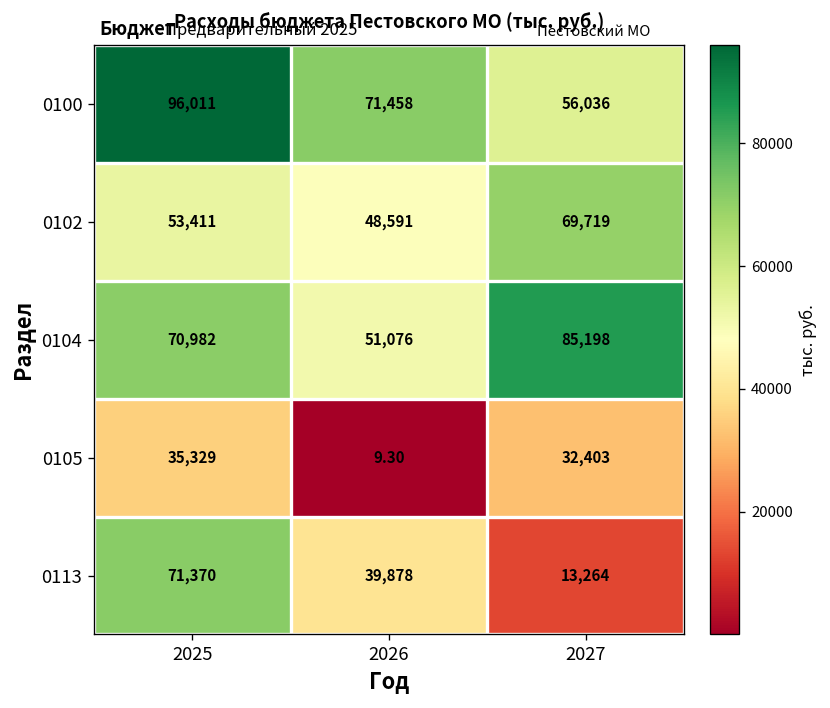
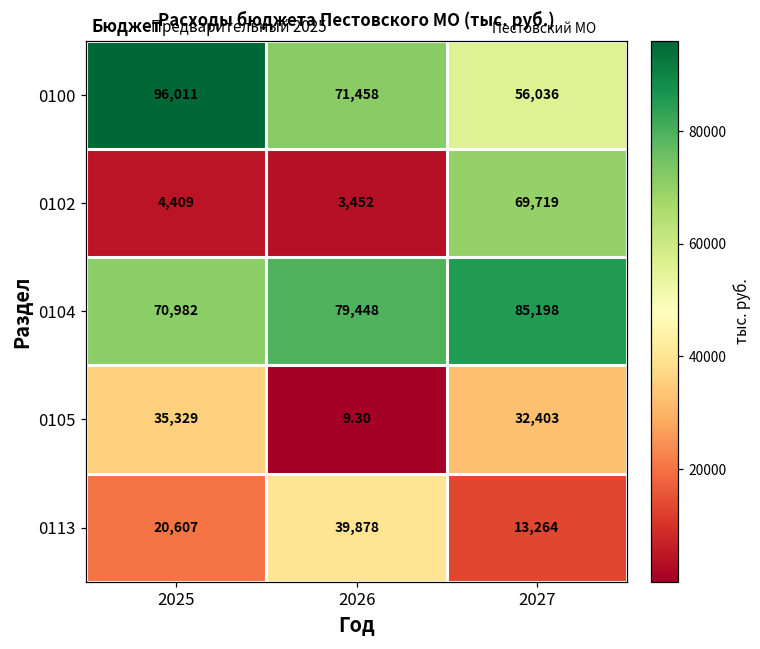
  {
    "0100": {
      "2025": "96,011",
      "2026": "71,458",
      "2027": "56,036"
    },
    "0102": {
-     "2025": "53,411",
-     "2026": "48,591",
+     "2025": "4,409",
+     "2026": "3,452",
      "2027": "69,719"
    },
    "0104": {
      "2025": "70,982",
-     "2026": "51,076",
+     "2026": "79,448",
      "2027": "85,198"
    },
    "0105": {
      "2025": "35,329",
      "2026": "9.30",
      "2027": "32,403"
    },
    "0113": {
-     "2025": "71,370",
+     "2025": "20,607",
      "2026": "39,878",
      "2027": "13,264"
    }
  }
